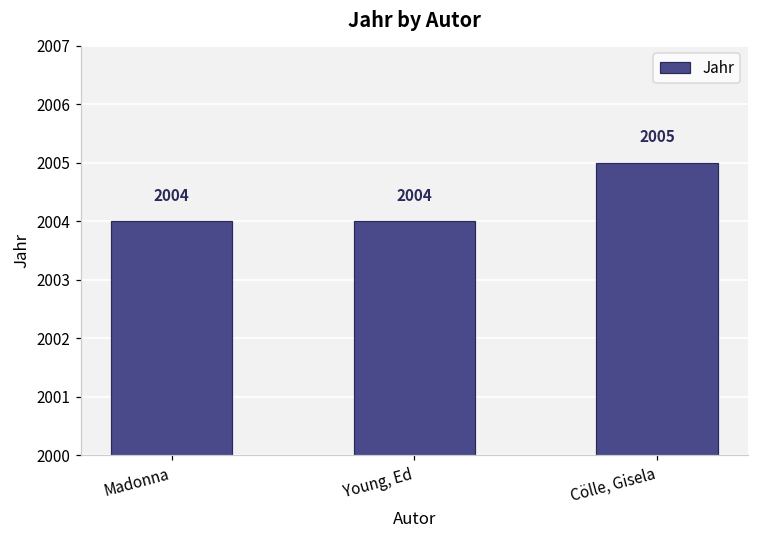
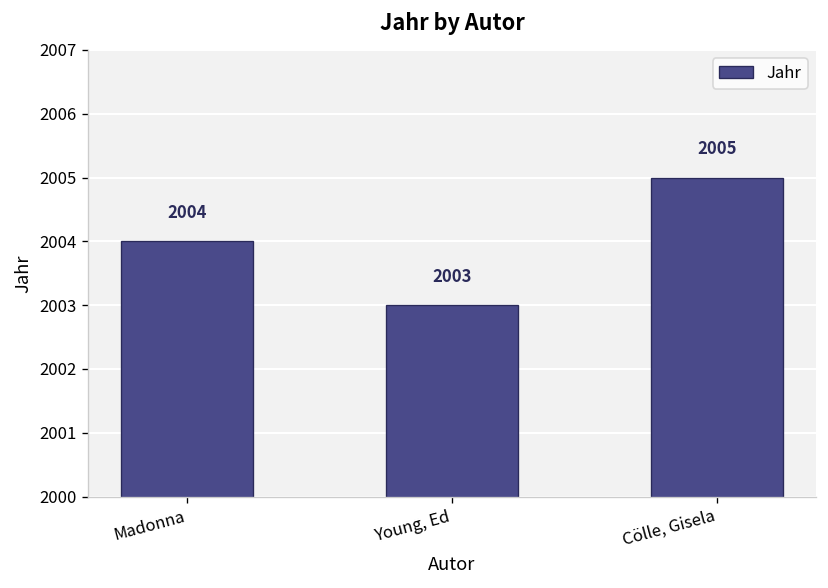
  {
    "Madonna": 2004,
-   "Young, Ed": 2004,
+   "Young, Ed": 2003,
    "Cölle, Gisela": 2005
  }
